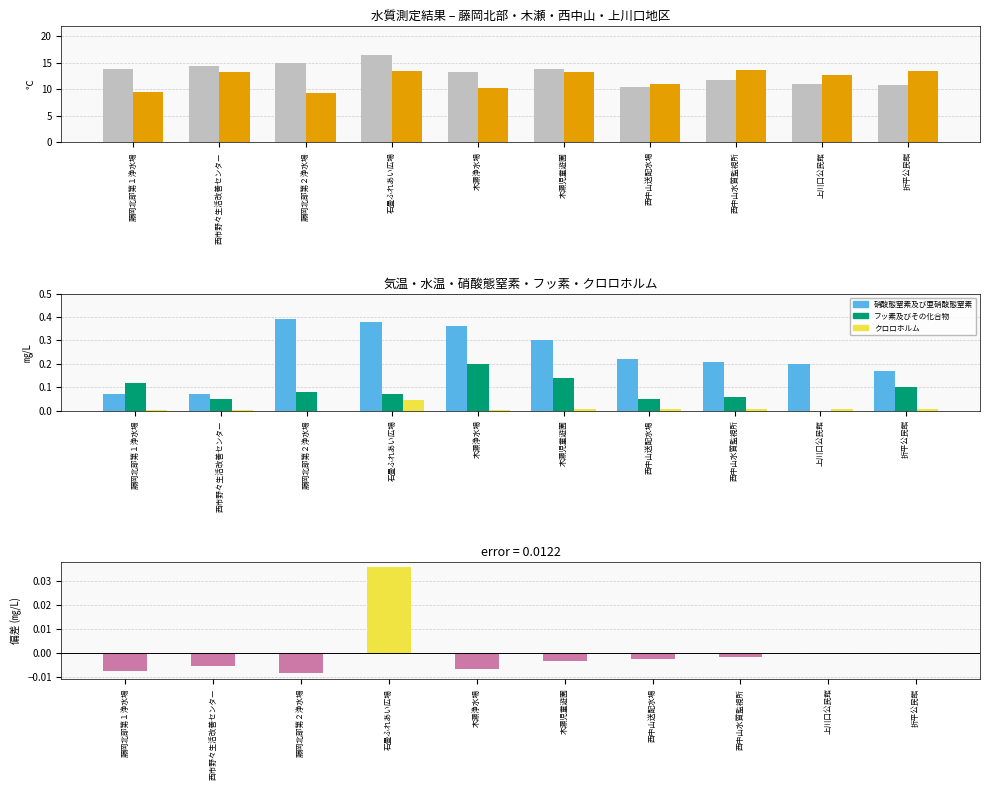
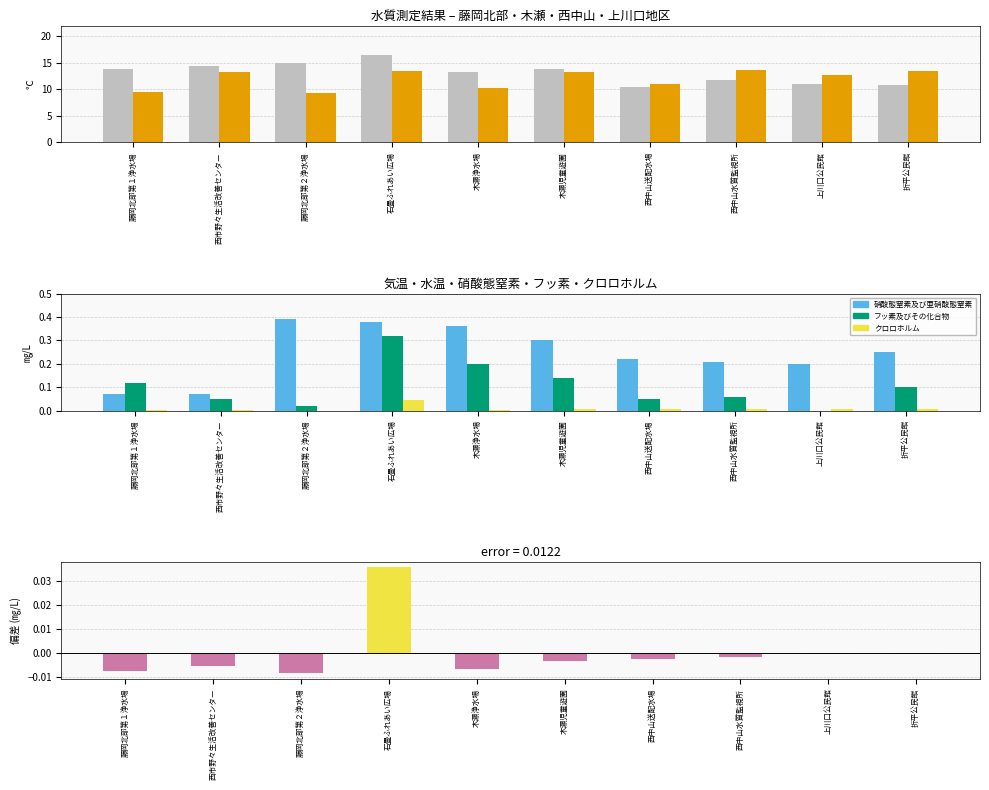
  {
    "気温・水温・硝酸態窒素・フッ素・クロロホルム": {
      "硝酸態窒素及び亜硝酸態窒素": {
        "藤岡北部第１浄水場": 0.07,
        "西市野々生活改善センター": 0.07,
        "藤岡北部第２浄水場": 0.39,
        "石畳ふれあい広場": 0.38,
        "木瀬浄水場": 0.36,
        "木瀬児童遊園": 0.30,
        "西中山送配水場": 0.22,
        "西中山水質監視所": 0.21,
        "上川口公民館": 0.20,
-       "折平公民館": 0.17
+       "折平公民館": 0.25
      },
      "フッ素及びその化合物": {
        "藤岡北部第１浄水場": 0.12,
        "西市野々生活改善センター": 0.05,
-       "藤岡北部第２浄水場": 0.08,
-       "石畳ふれあい広場": 0.07,
+       "藤岡北部第２浄水場": 0.02,
+       "石畳ふれあい広場": 0.32,
        "木瀬浄水場": 0.20,
        "木瀬児童遊園": 0.14,
        "西中山送配水場": 0.05,
        "西中山水質監視所": 0.06,
        "上川口公民館": 0.00,
        "折平公民館": 0.10
      },
      "クロロホルム": {
        "藤岡北部第２浄水場": 0.00,
        "石畳ふれあい広場": 0.04
      }
    },
    "error = 0.0122": {
      "藤岡北部第１浄水場": -0.007,
      "西市野々生活改善センター": -0.005,
      "藤岡北部第２浄水場": -0.008,
      "石畳ふれあい広場": 0.036,
      "木瀬浄水場": -0.006,
      "木瀬児童遊園": -0.003,
      "西中山送配水場": -0.002,
      "西中山水質監視所": -0.001
    }
  }
